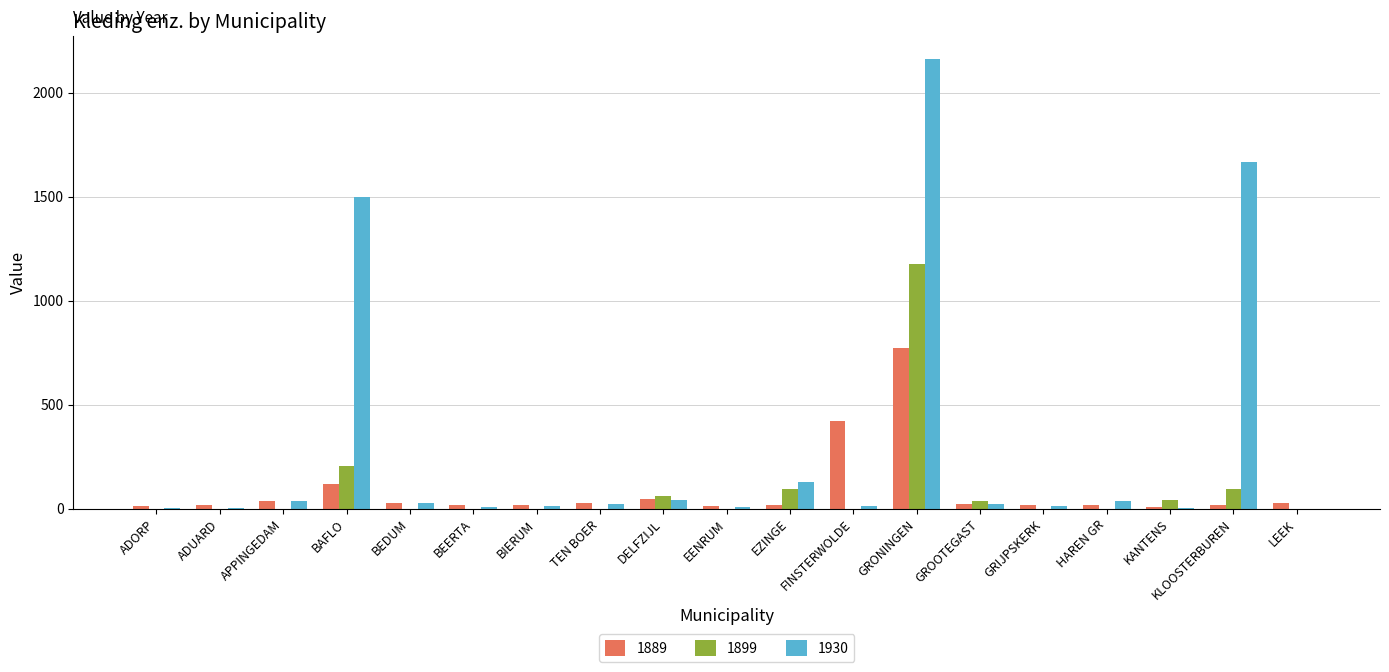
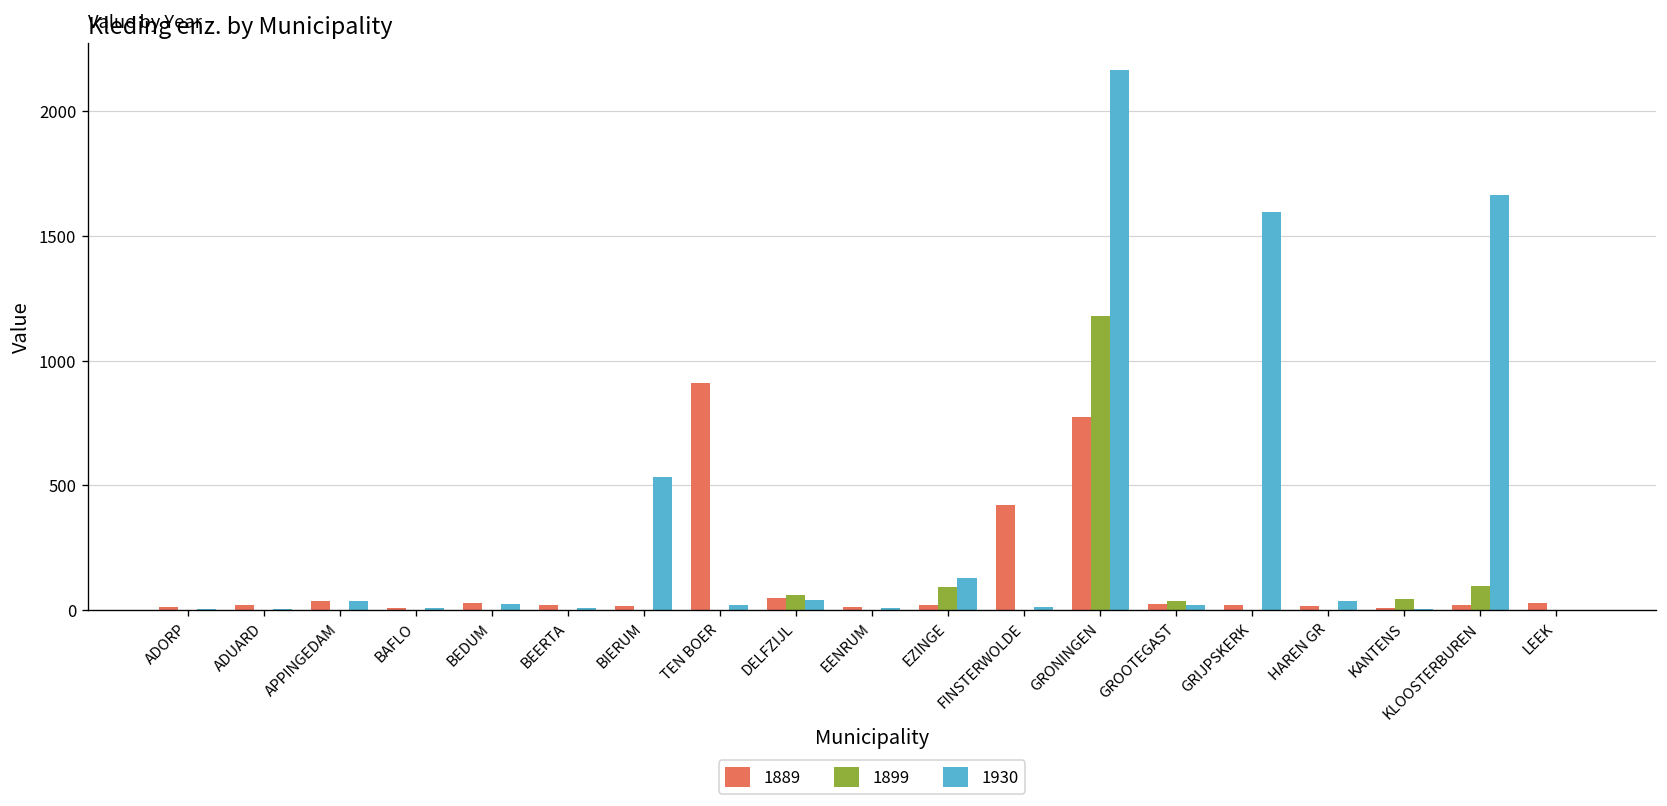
  {
    "1889": {
      "ADUARD": 20,
      "APPINGEDAM": 40,
-     "BAFLO": 120,
+     "BAFLO": 10,
      "BEDUM": 30,
      "BEERTA": 20,
      "BIERUM": 20,
-     "TEN BOER": 30,
+     "TEN BOER": 910,
      "DELFZIJL": 50,
      "EENRUM": 10,
      "EZINGE": 20,
      "FINSTERWOLDE": 420,
      "GRONINGEN": 770,
      "GROOTEGAST": 30,
      "GRIJPSKERK": 20,
      "HAREN GR": 20,
      "KLOOSTERBUREN": 20,
      "LEEK": 30
    },
    "1899": {
      "ADORP": 0,
      "ADUARD": 0,
      "APPINGEDAM": 0,
-     "BAFLO": 210,
+     "BAFLO": 0,
      "BEDUM": 0,
      "BEERTA": 0,
      "BIERUM": 0,
      "TEN BOER": 0,
      "DELFZIJL": 60,
      "EENRUM": 0,
      "EZINGE": 100,
      "FINSTERWOLDE": 0,
      "GRONINGEN": 1180,
      "GROOTEGAST": 40,
      "GRIJPSKERK": 0,
      "HAREN GR": 0,
      "KANTENS": 40,
      "KLOOSTERBUREN": 100,
      "LEEK": 0
    },
    "1930": {
      "APPINGEDAM": 40,
-     "BAFLO": 1500,
+     "BAFLO": 10,
      "BEDUM": 30,
-     "BIERUM": 10,
+     "BIERUM": 530,
      "TEN BOER": 20,
      "DELFZIJL": 40,
      "EZINGE": 130,
      "FINSTERWOLDE": 10,
      "GRONINGEN": 2160,
      "GROOTEGAST": 20,
-     "GRIJPSKERK": 10,
+     "GRIJPSKERK": 1590,
      "HAREN GR": 40,
      "KLOOSTERBUREN": 1670,
      "LEEK": 0
    }
  }
